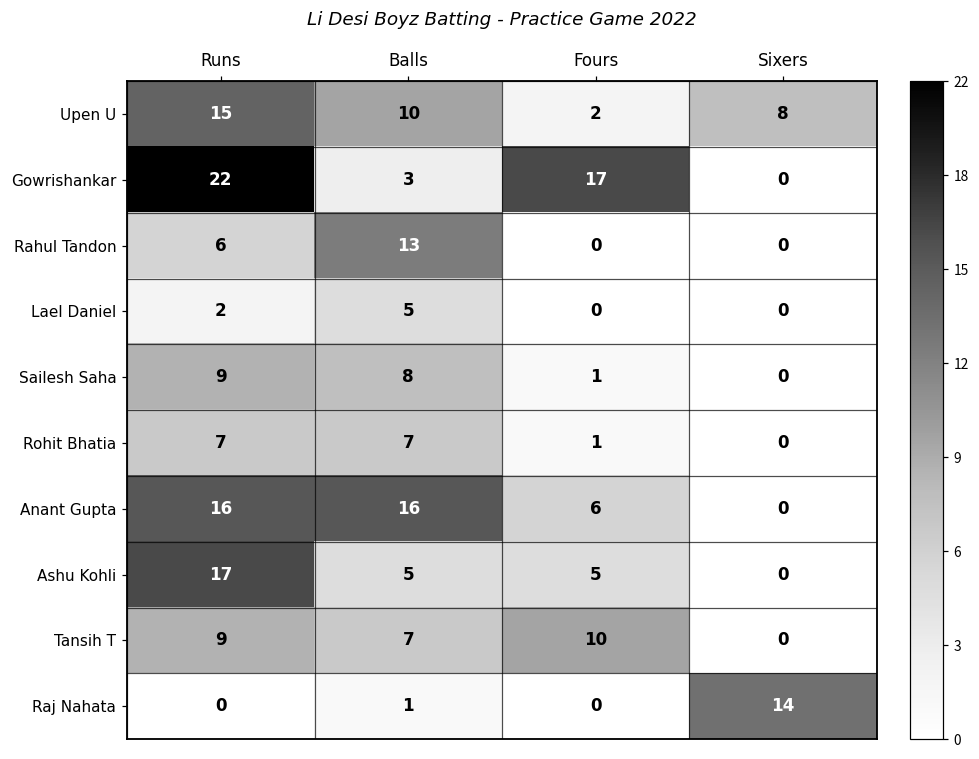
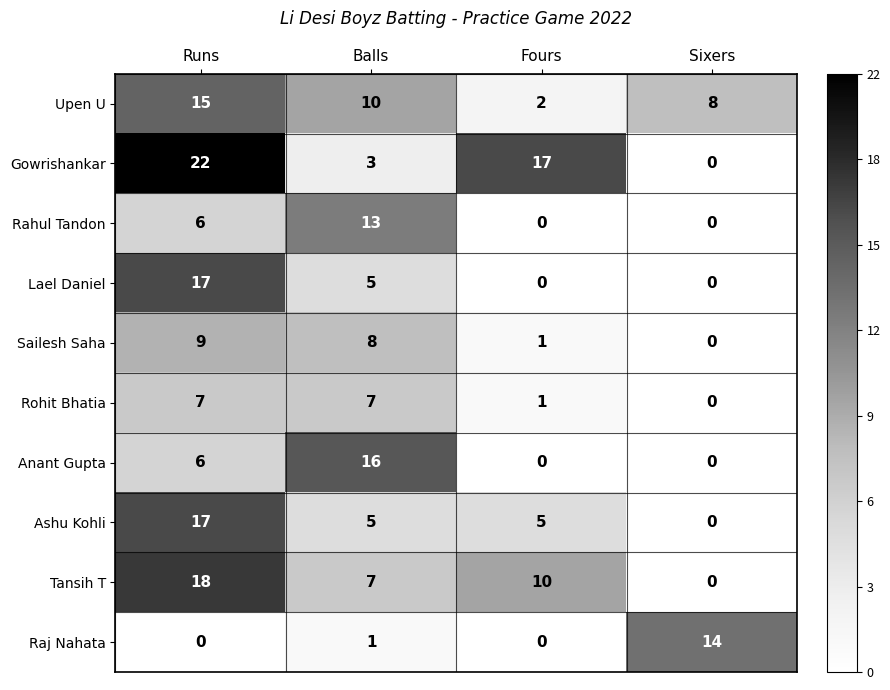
  {
    "Upen U": {
      "Runs": 15,
      "Balls": 10,
      "Fours": 2,
      "Sixers": 8
    },
    "Gowrishankar": {
      "Runs": 22,
      "Balls": 3,
      "Fours": 17,
      "Sixers": 0
    },
    "Rahul Tandon": {
      "Runs": 6,
      "Balls": 13,
      "Fours": 0,
      "Sixers": 0
    },
    "Lael Daniel": {
-     "Runs": 2,
+     "Runs": 17,
      "Balls": 5,
      "Fours": 0,
      "Sixers": 0
    },
    "Sailesh Saha": {
      "Runs": 9,
      "Balls": 8,
      "Fours": 1,
      "Sixers": 0
    },
    "Rohit Bhatia": {
      "Runs": 7,
      "Balls": 7,
      "Fours": 1,
      "Sixers": 0
    },
    "Anant Gupta": {
-     "Runs": 16,
+     "Runs": 6,
      "Balls": 16,
-     "Fours": 6,
+     "Fours": 0,
      "Sixers": 0
    },
    "Ashu Kohli": {
      "Runs": 17,
      "Balls": 5,
      "Fours": 5,
      "Sixers": 0
    },
    "Tansih T": {
-     "Runs": 9,
+     "Runs": 18,
      "Balls": 7,
      "Fours": 10,
      "Sixers": 0
    },
    "Raj Nahata": {
      "Runs": 0,
      "Balls": 1,
      "Fours": 0,
      "Sixers": 14
    }
  }
